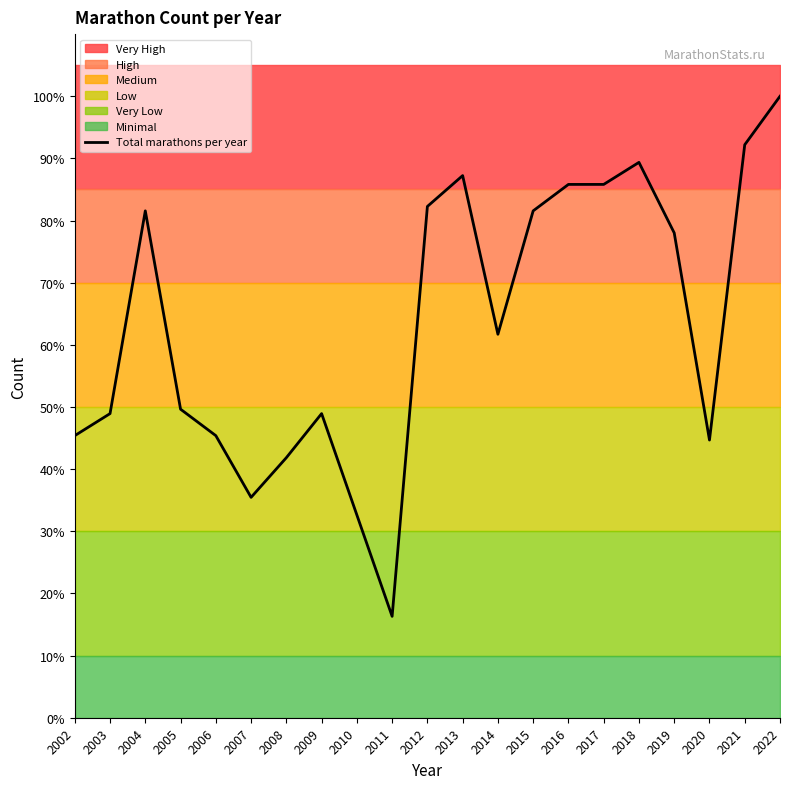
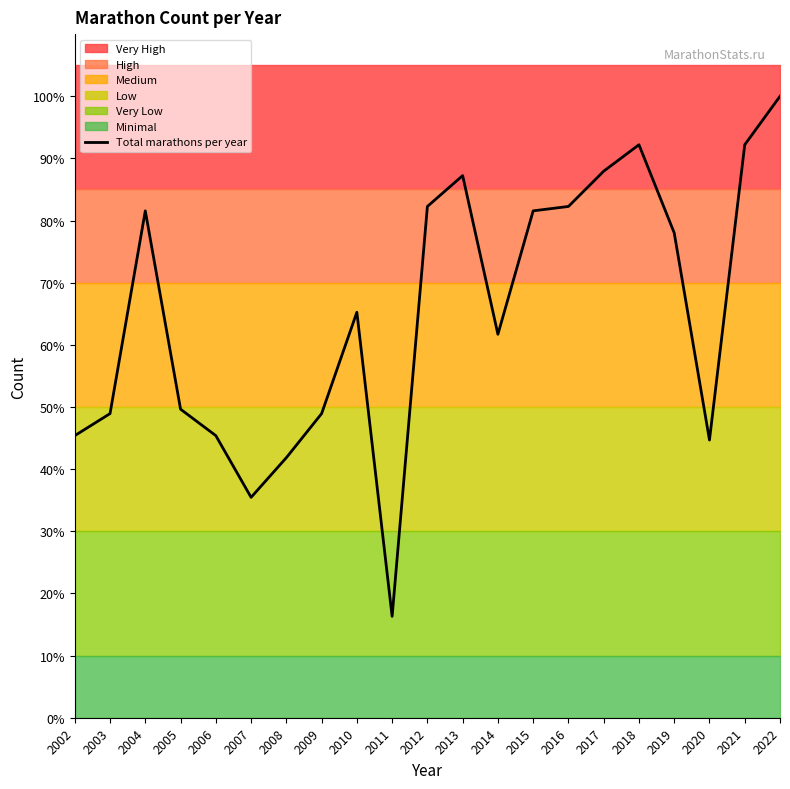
  {
    "Total marathons per year": {
      "2002": "45%",
      "2003": "49%",
      "2004": "82%",
      "2006": "45%",
      "2007": "35%",
      "2008": "42%",
      "2009": "49%",
-     "2010": "33%",
+     "2010": "65%",
      "2011": "16%",
      "2012": "82%",
      "2013": "87%",
      "2014": "62%",
      "2015": "82%",
-     "2016": "86%",
-     "2017": "86%",
-     "2018": "89%",
+     "2016": "82%",
+     "2017": "88%",
+     "2018": "92%",
      "2019": "78%",
      "2020": "45%",
      "2021": "92%",
      "2022": "100%"
    },
    "Medium": {
      "2002": "20%",
      "2003": "20%",
      "2004": "20%",
      "2005": "20%",
      "2006": "20%",
      "2007": "20%",
      "2008": "20%",
      "2009": "20%",
      "2010": "20%",
      "2011": "20%",
      "2012": "20%",
      "2013": "20%",
      "2014": "20%",
      "2015": "20%",
      "2016": "20%",
      "2017": "20%",
      "2018": "20%",
      "2019": "20%",
      "2020": "20%",
      "2021": "20%",
      "2022": "20%"
    },
    "Low": {
      "2002": "20%",
      "2003": "20%",
      "2004": "20%",
      "2006": "20%",
      "2007": "20%",
      "2008": "20%",
      "2009": "20%",
      "2010": "20%",
      "2011": "20%",
      "2012": "20%",
      "2013": "20%",
      "2014": "20%",
      "2015": "20%",
      "2016": "20%",
      "2017": "20%",
      "2018": "20%",
      "2019": "20%",
      "2020": "20%",
      "2021": "20%",
      "2022": "20%"
    },
    "Very Low": {
      "2002": "20%",
      "2003": "20%",
      "2004": "20%",
      "2005": "20%",
      "2006": "20%",
      "2007": "20%",
      "2008": "20%",
      "2009": "20%",
      "2010": "20%",
      "2011": "20%",
      "2012": "20%",
      "2013": "20%",
      "2014": "20%",
      "2015": "20%",
      "2016": "20%",
      "2017": "20%",
      "2018": "20%",
      "2019": "20%",
      "2020": "20%",
      "2021": "20%",
      "2022": "20%"
    },
    "Minimal": {
      "2002": "10%",
      "2003": "10%",
      "2004": "10%",
      "2005": "10%",
      "2006": "10%",
      "2007": "10%",
      "2008": "10%",
      "2009": "10%",
      "2010": "10%",
      "2011": "10%",
      "2012": "10%",
      "2013": "10%",
      "2014": "10%",
      "2015": "10%",
      "2016": "10%",
      "2017": "10%",
      "2018": "10%",
      "2019": "10%",
      "2020": "10%",
      "2021": "10%",
      "2022": "10%"
    }
  }
